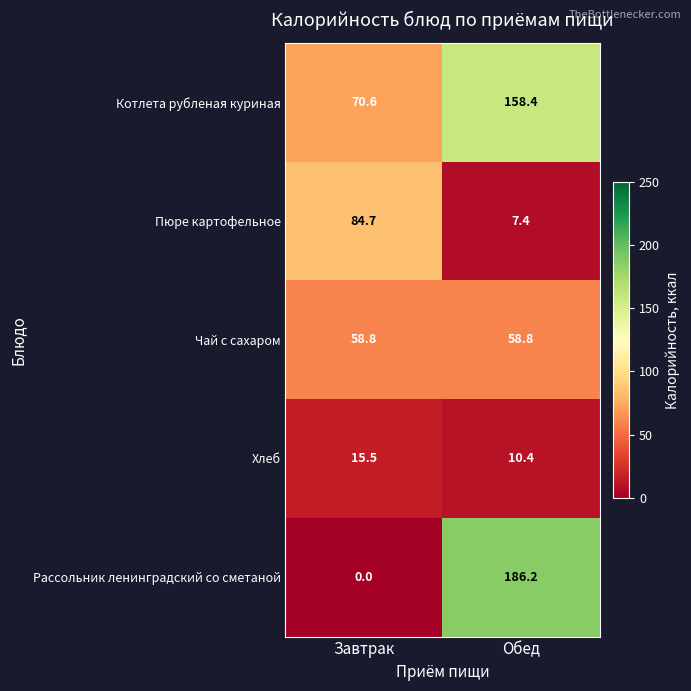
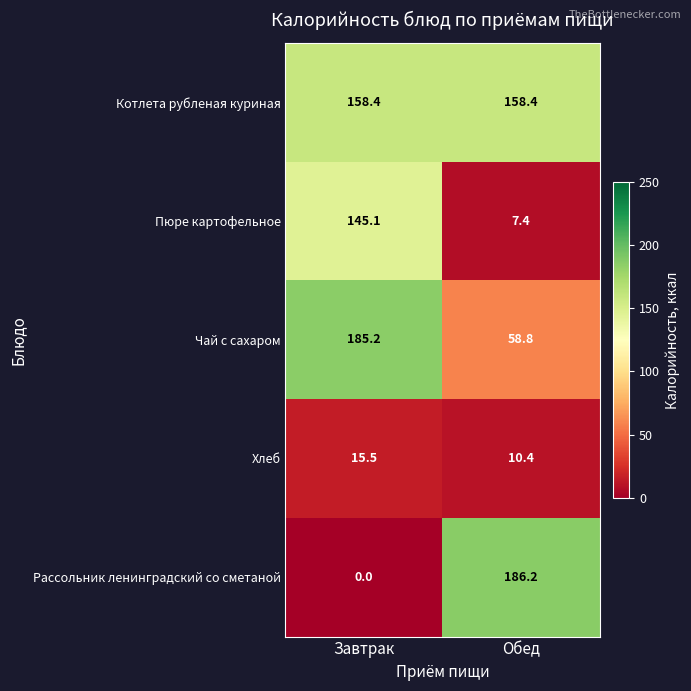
  {
    "Котлета рубленая куриная": {
-     "Завтрак": 70.6,
+     "Завтрак": 158.4,
      "Обед": 158.4
    },
    "Пюре картофельное": {
-     "Завтрак": 84.7,
+     "Завтрак": 145.1,
      "Обед": 7.4
    },
    "Чай с сахаром": {
-     "Завтрак": 58.8,
+     "Завтрак": 185.2,
      "Обед": 58.8
    },
    "Хлеб": {
      "Завтрак": 15.5,
      "Обед": 10.4
    },
    "Рассольник ленинградский со сметаной": {
      "Завтрак": 0.0,
      "Обед": 186.2
    }
  }
